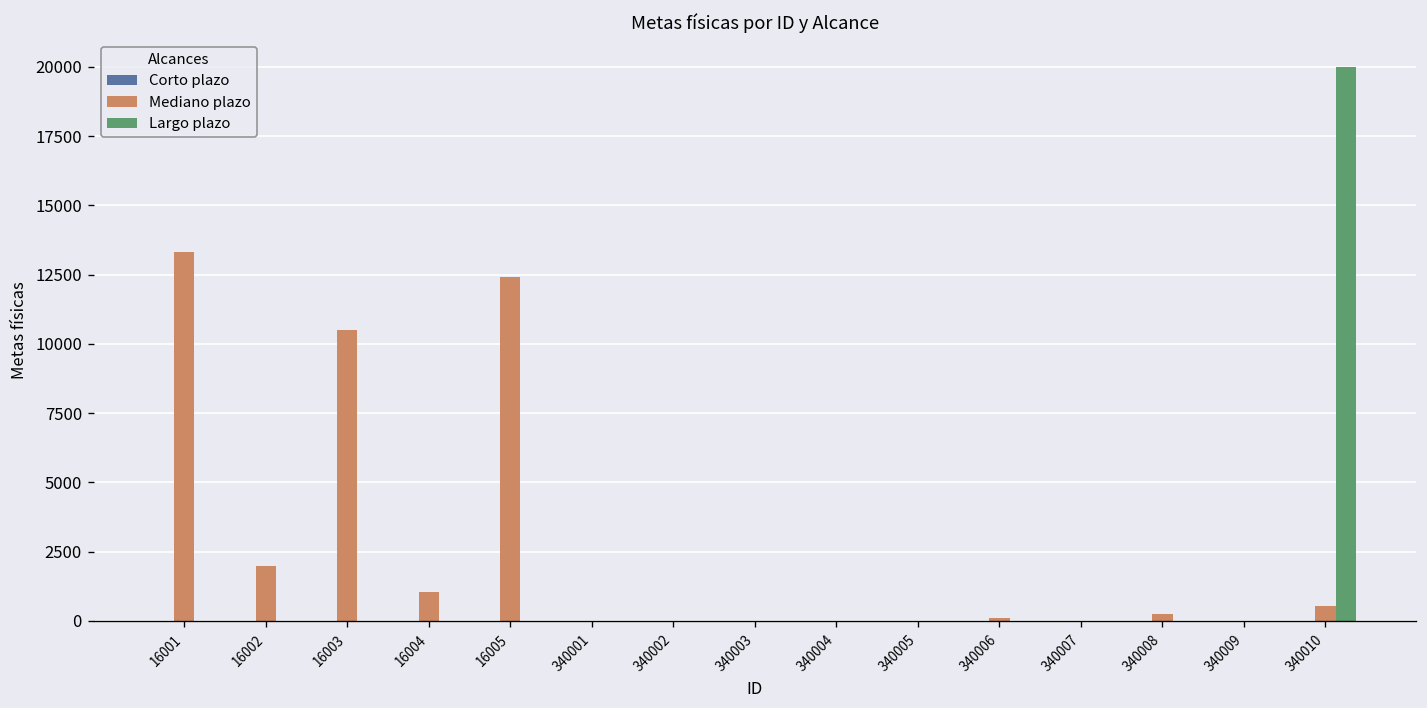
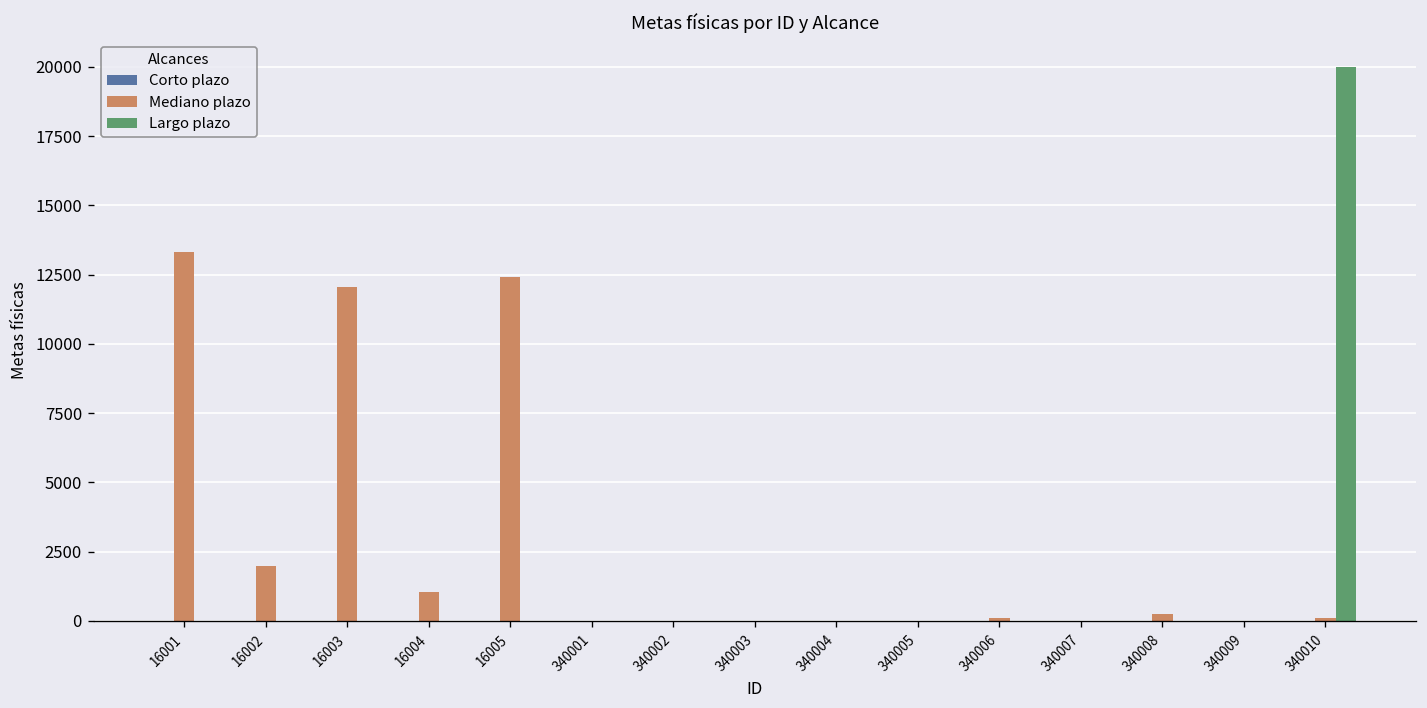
  {
    "Corto plazo": {
      "16001": 0,
      "16002": 0,
      "16003": 0,
      "16004": 0,
      "16005": 0,
      "340001": 0,
      "340002": 0,
      "340003": 0,
      "340004": 0,
      "340005": 0,
      "340006": 0,
      "340007": 0,
      "340008": 0,
      "340009": 0,
      "340010": 0
    },
    "Mediano plazo": {
      "16001": 13300,
      "16002": 2000,
-     "16003": 10500,
+     "16003": 12000,
      "16004": 1100,
      "16005": 12400,
      "340001": 0,
      "340002": 0,
      "340003": 0,
      "340004": 0,
      "340006": 100,
      "340007": 0,
      "340008": 300,
-     "340010": 500
+     "340010": 100
    },
    "Largo plazo": {
      "16001": 0,
      "16002": 0,
      "16003": 0,
      "16004": 0,
      "16005": 0,
      "340001": 0,
      "340002": 0,
      "340003": 0,
      "340004": 0,
      "340005": 0,
      "340006": 0,
      "340007": 0,
      "340008": 0,
      "340009": 0,
      "340010": 20000
    }
  }
